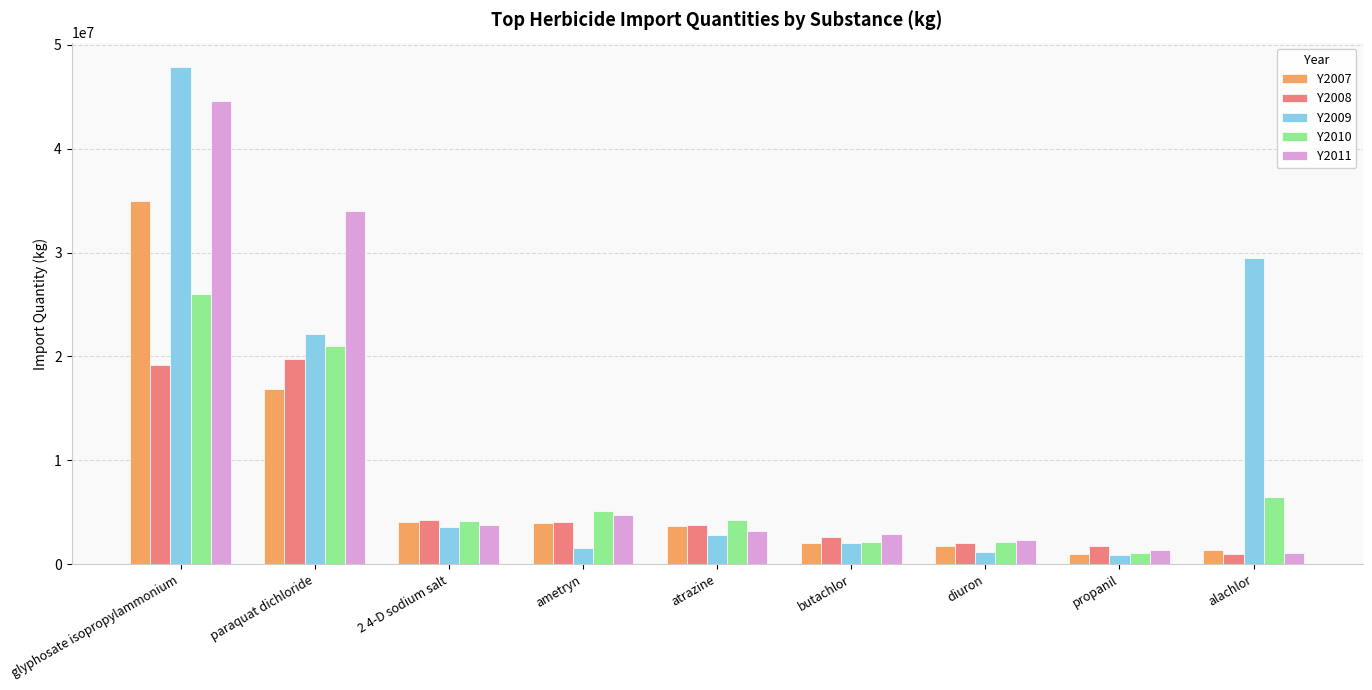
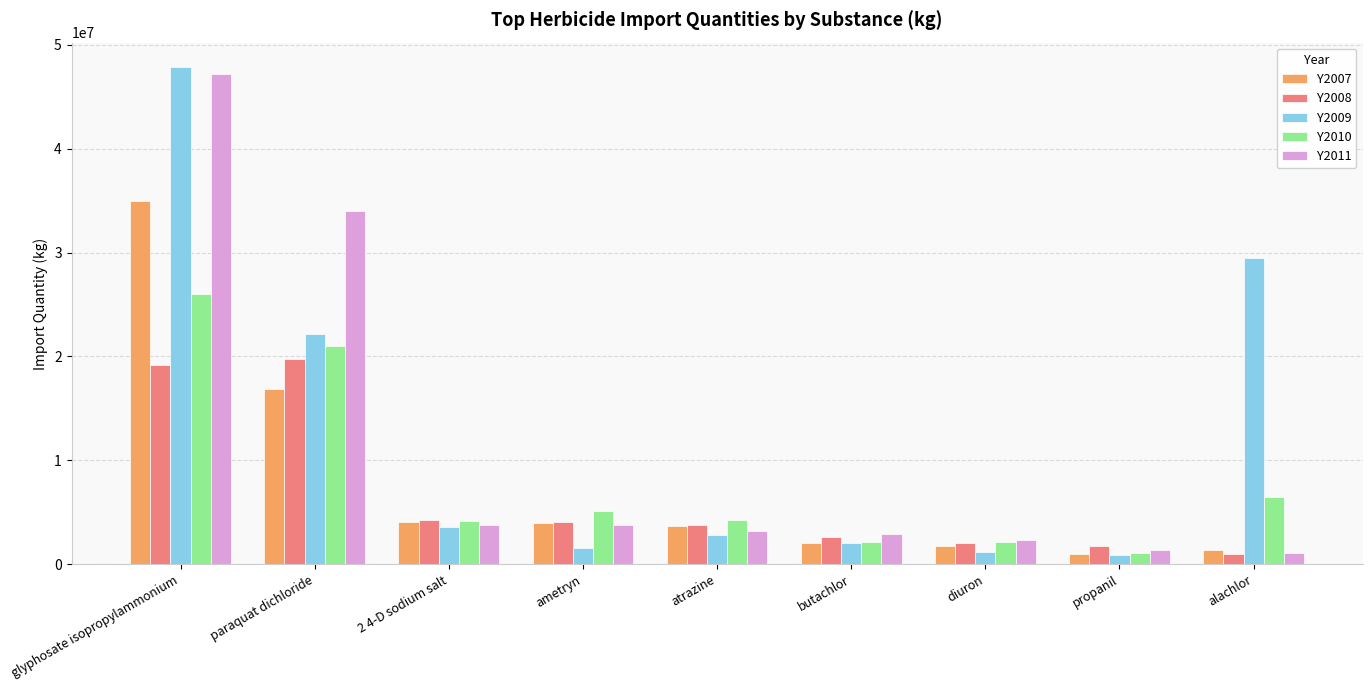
  {
    "Y2009": {
      "glyphosate isopropylammonium": 47800000,
      "paraquat dichloride": 22200000,
      "2 4-D sodium salt": 3600000,
      "ametryn": 1600000,
      "atrazine": 2800000,
      "butachlor": 2100000,
      "diuron": 1200000,
      "propanil": 900000,
      "alachlor": 29500000
    },
    "Y2010": {
      "glyphosate isopropylammonium": 26000000,
      "paraquat dichloride": 21000000,
      "2 4-D sodium salt": 4100000,
      "ametryn": 5100000,
      "atrazine": 4300000,
      "butachlor": 2200000,
      "diuron": 2200000,
      "propanil": 1100000,
      "alachlor": 6500000
    },
    "Y2011": {
-     "glyphosate isopropylammonium": 44600000,
+     "glyphosate isopropylammonium": 47200000,
      "paraquat dichloride": 34000000,
      "2 4-D sodium salt": 3800000,
-     "ametryn": 4800000,
+     "ametryn": 3800000,
      "atrazine": 3200000,
      "butachlor": 2900000,
      "diuron": 2300000,
      "propanil": 1300000,
      "alachlor": 1000000
    }
  }
